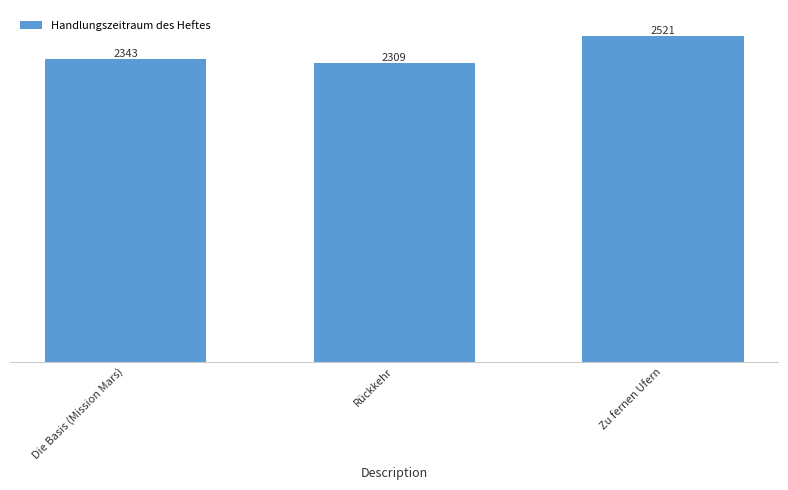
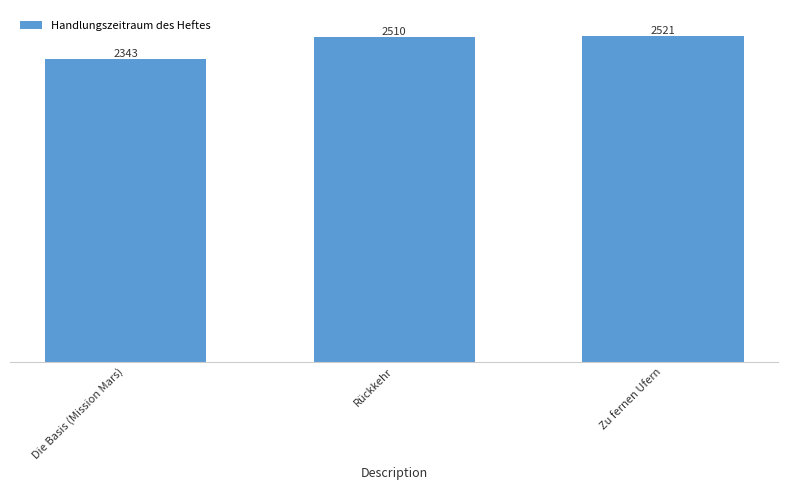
  {
    "Die Basis (Mission Mars)": 2343,
-   "Rückkehr": 2309,
+   "Rückkehr": 2510,
    "Zu fernen Ufern": 2521
  }
